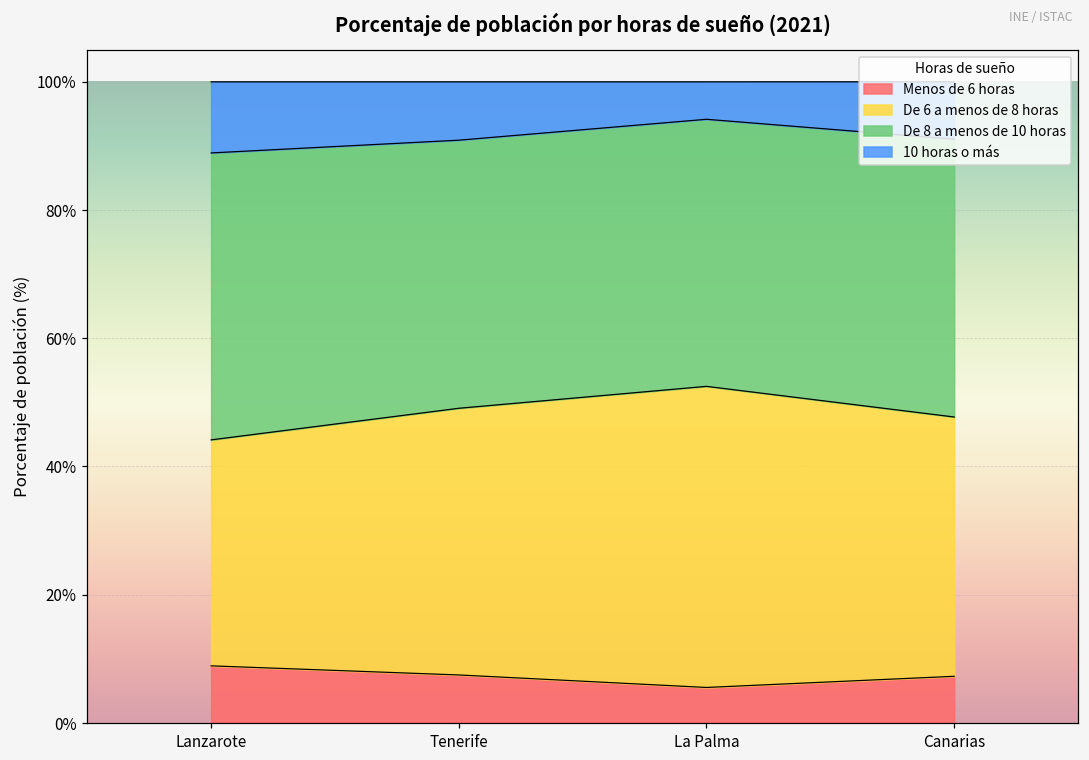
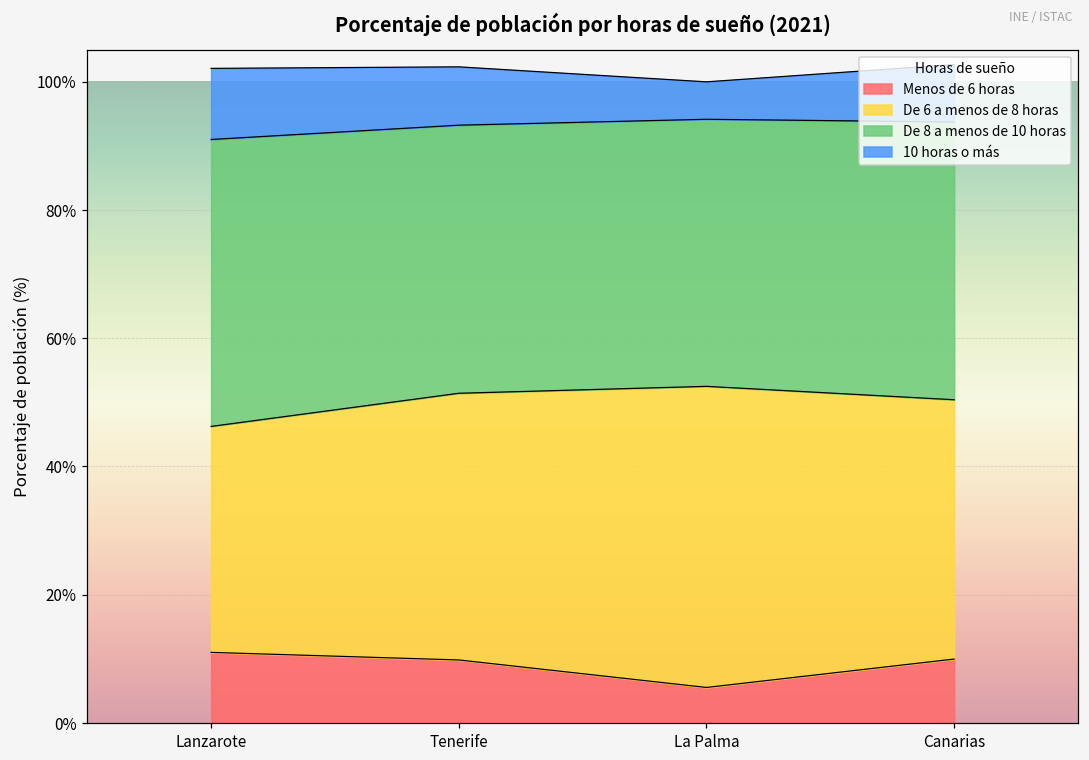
  {
    "Menos de 6 horas": {
-     "Lanzarote": "9%",
-     "Tenerife": "7%",
+     "Lanzarote": "11%",
+     "Tenerife": "10%",
      "La Palma": "6%",
-     "Canarias": "7%"
+     "Canarias": "10%"
    },
    "De 6 a menos de 8 horas": {
      "Lanzarote": "35%",
      "Tenerife": "42%",
      "La Palma": "47%",
      "Canarias": "40%"
    },
    "De 8 a menos de 10 horas": {
      "Lanzarote": "45%",
      "Tenerife": "42%",
      "La Palma": "42%"
    },
    "10 horas o más": {
      "Lanzarote": "11%",
      "Tenerife": "9%",
      "La Palma": "6%"
    }
  }
